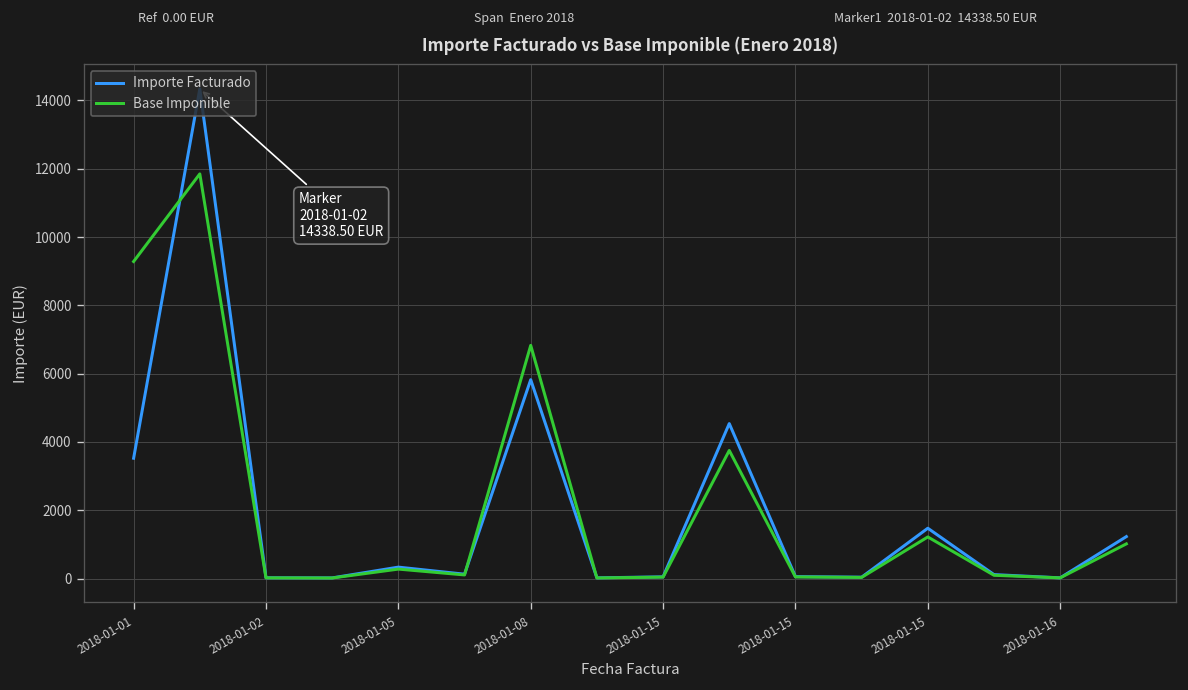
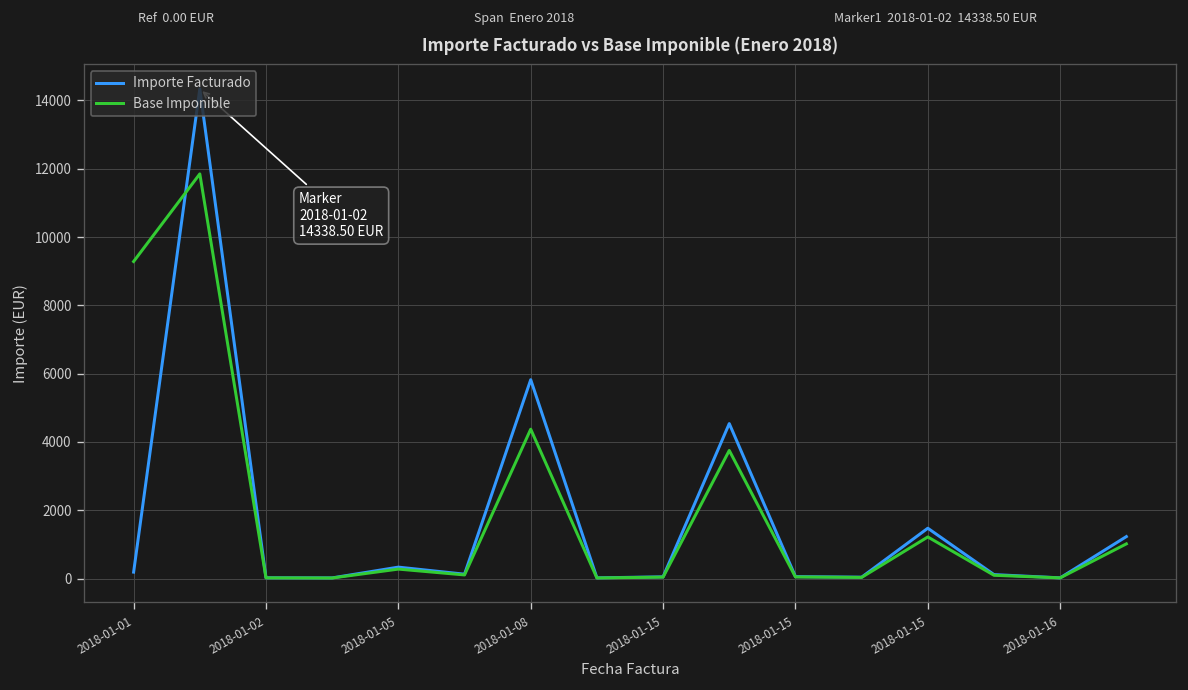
  {
    "Importe Facturado": {
-     "2018-01-01": 3500,
+     "2018-01-01": 200,
      "2018-01-08": 5800
    },
    "Base Imponible": {
      "2018-01-01": 9300,
-     "2018-01-08": 6800
+     "2018-01-08": 4400
    }
  }
